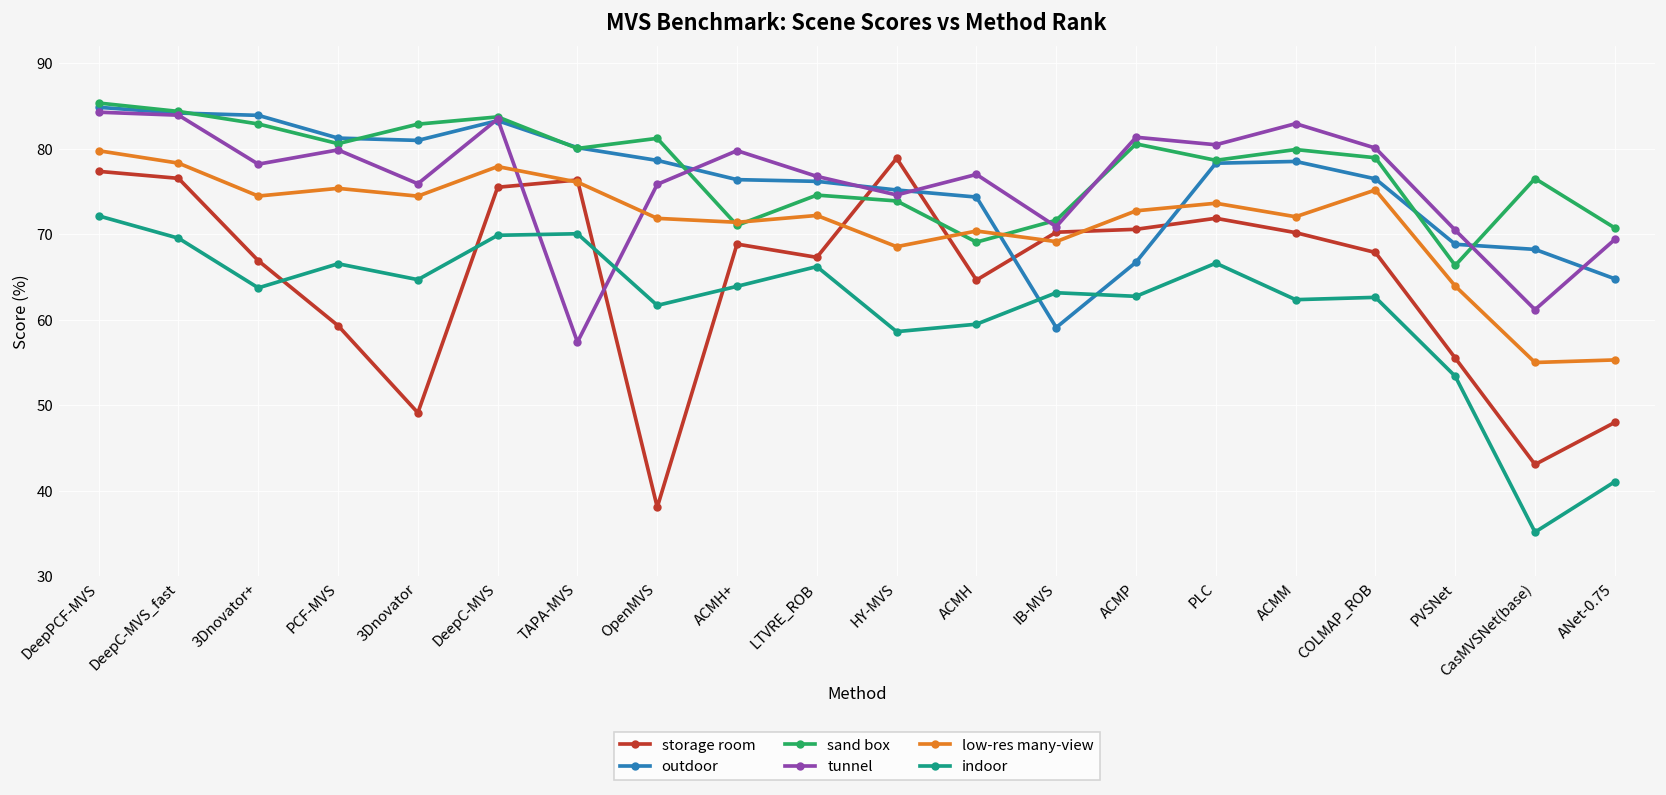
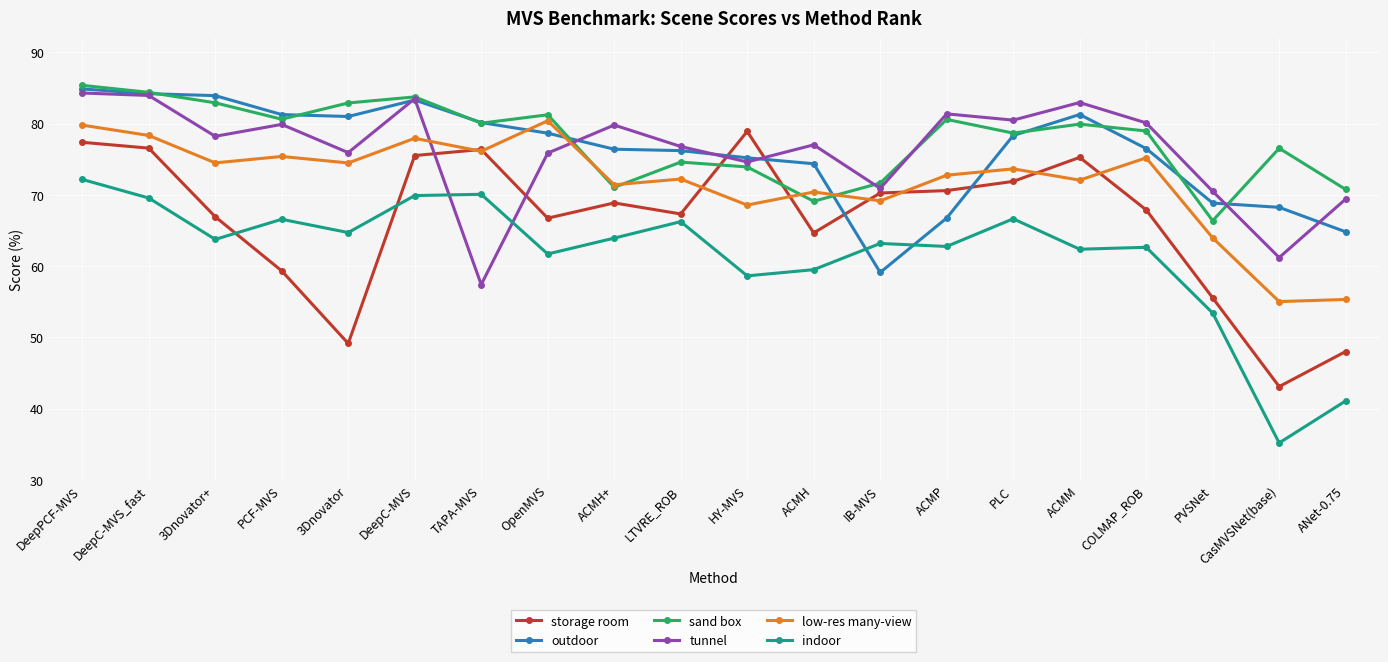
  {
    "storage room": {
      "DeepPCF-MVS": 77,
      "DeepC-MVS_fast": 77,
      "3Dnovator+": 67,
      "PCF-MVS": 59,
      "3Dnovator": 49,
      "DeepC-MVS": 76,
-     "OpenMVS": 38,
+     "OpenMVS": 67,
      "ACMH+": 69,
      "LTVRE_ROB": 67,
      "HY-MVS": 79,
      "ACMH": 65,
      "IB-MVS": 70,
      "ACMP": 71,
      "PLC": 72,
-     "ACMM": 70,
+     "ACMM": 75,
      "COLMAP_ROB": 68,
      "PVSNet": 56,
      "CasMVSNet(base)": 43,
      "ANet-0.75": 48
    },
    "outdoor": {
      "DeepPCF-MVS": 85,
      "3Dnovator+": 84,
      "PCF-MVS": 81,
      "3Dnovator": 81,
      "OpenMVS": 79,
      "ACMH+": 76,
      "LTVRE_ROB": 76,
      "HY-MVS": 75,
      "ACMH": 74,
      "IB-MVS": 59,
      "ACMP": 67,
-     "ACMM": 79,
+     "ACMM": 81,
      "COLMAP_ROB": 77,
      "PVSNet": 69,
      "CasMVSNet(base)": 68,
      "ANet-0.75": 65
    },
    "tunnel": {
      "DeepPCF-MVS": 84,
      "3Dnovator+": 78,
      "PCF-MVS": 80,
      "3Dnovator": 76,
      "TAPA-MVS": 57,
      "OpenMVS": 76,
      "ACMH+": 80,
      "LTVRE_ROB": 77,
      "HY-MVS": 75,
      "ACMH": 77,
      "IB-MVS": 71,
      "ACMP": 81,
      "PLC": 80,
      "ACMM": 83,
      "COLMAP_ROB": 80,
      "PVSNet": 71,
      "CasMVSNet(base)": 61,
      "ANet-0.75": 69
    },
    "low-res many-view": {
      "DeepPCF-MVS": 80,
      "DeepC-MVS_fast": 78,
      "3Dnovator+": 74,
      "PCF-MVS": 75,
      "3Dnovator": 74,
      "DeepC-MVS": 78,
-     "OpenMVS": 72,
+     "OpenMVS": 80,
      "ACMH+": 71,
      "LTVRE_ROB": 72,
      "HY-MVS": 69,
      "ACMH": 70,
      "IB-MVS": 69,
      "ACMP": 73,
      "PLC": 74,
      "ACMM": 72,
      "COLMAP_ROB": 75,
      "PVSNet": 64,
      "CasMVSNet(base)": 55,
      "ANet-0.75": 55
    }
  }
